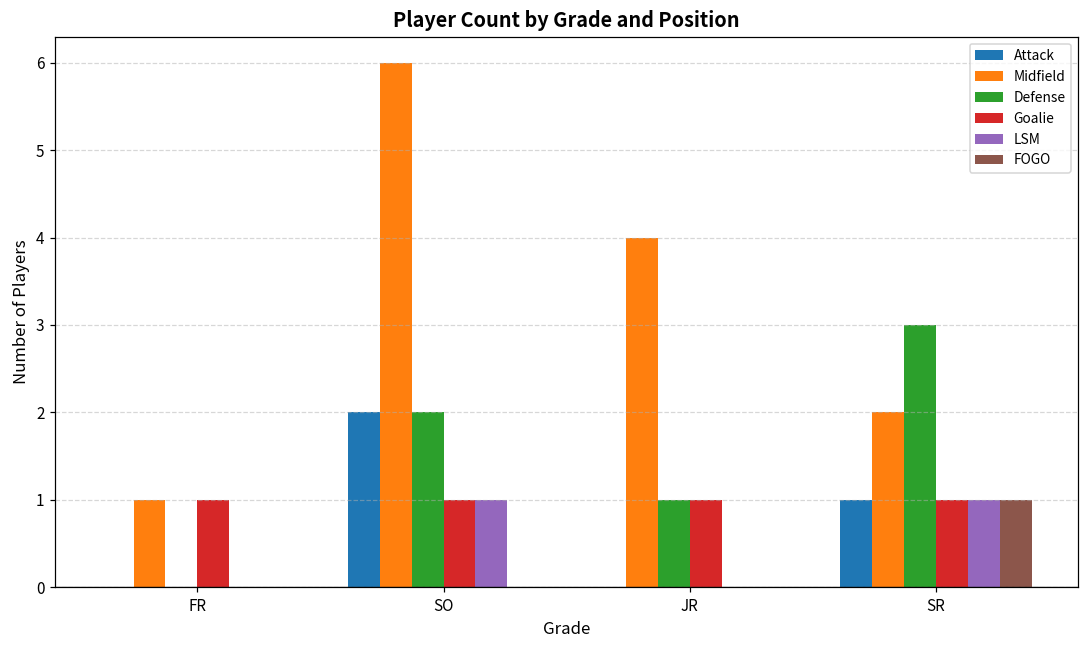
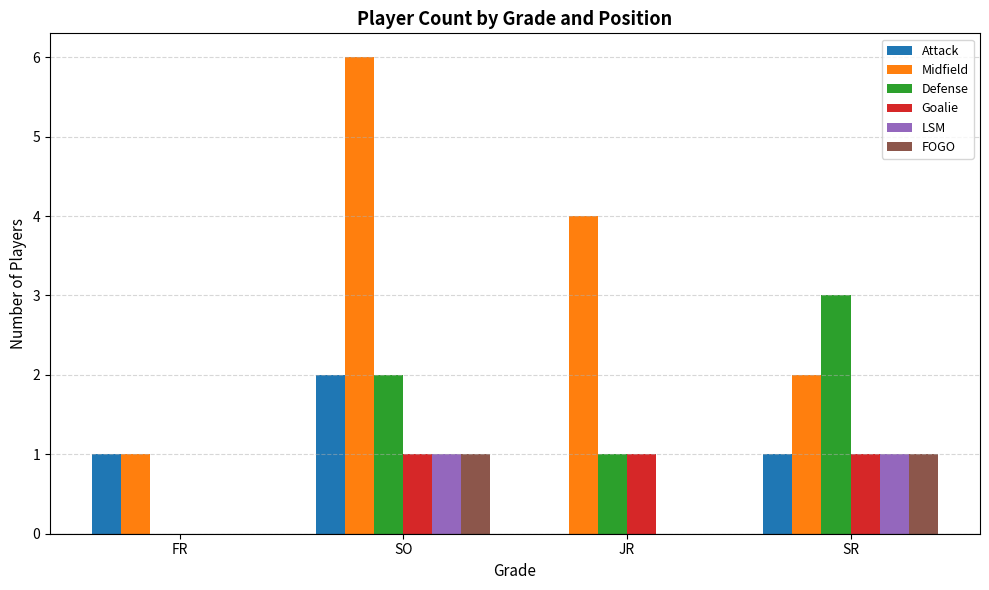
  {
    "Attack": {
-     "FR": 0,
+     "FR": 1,
      "SO": 2,
      "JR": 0,
      "SR": 1
    },
    "Midfield": {
      "FR": 1,
      "SO": 6,
      "JR": 4,
      "SR": 2
    },
    "Defense": {
      "FR": 0,
      "SO": 2,
      "JR": 1,
      "SR": 3
    },
    "Goalie": {
-     "FR": 1,
+     "FR": 0,
      "SO": 1,
      "JR": 1,
      "SR": 1
    },
    "LSM": {
      "FR": 0,
      "SO": 1,
      "JR": 0,
      "SR": 1
    },
    "FOGO": {
      "FR": 0,
-     "SO": 0,
+     "SO": 1,
      "JR": 0,
      "SR": 1
    }
  }
